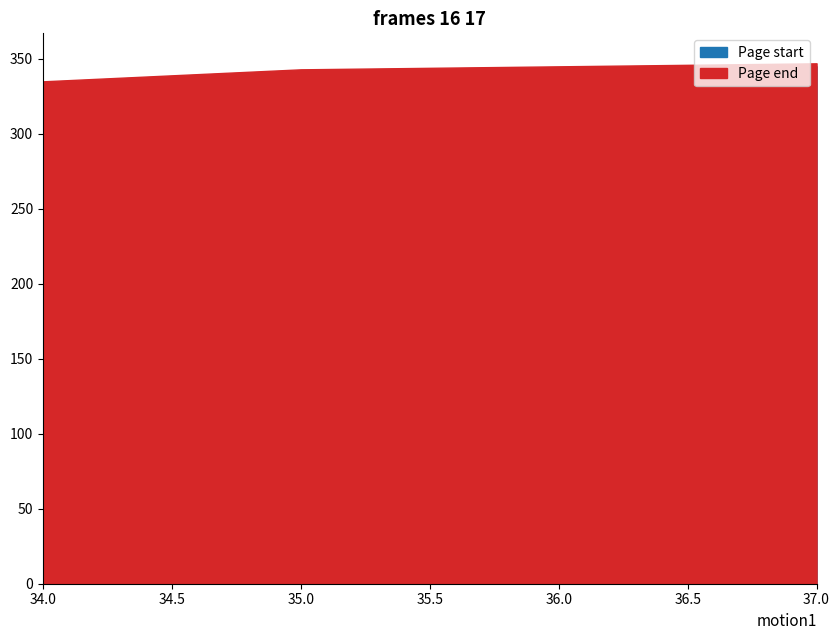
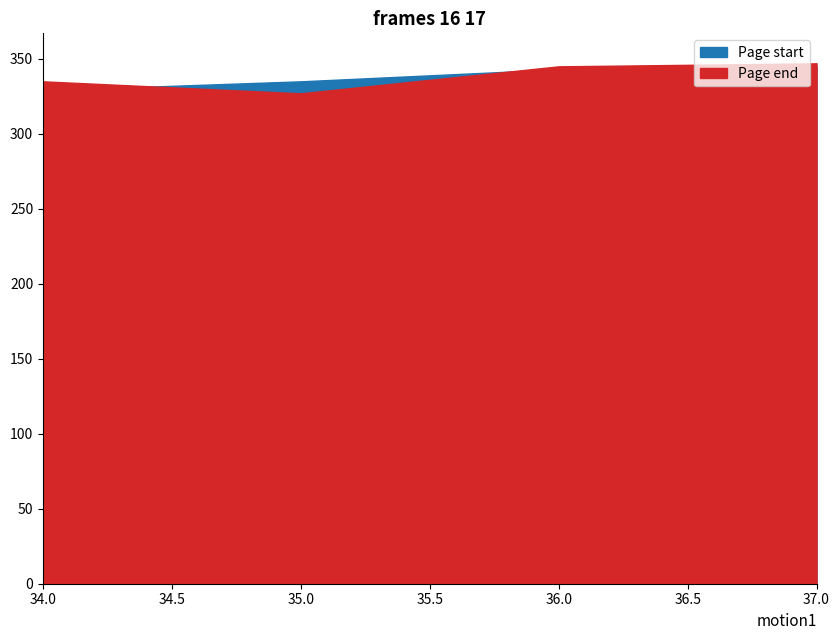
  {
    "Page start": {
-     "35.0": 326
+     "35.0": 335
    },
    "Page end": {
      "34.0": 335,
-     "35.0": 343,
+     "35.0": 327,
      "36.0": 345,
      "37.0": 347
    }
  }
